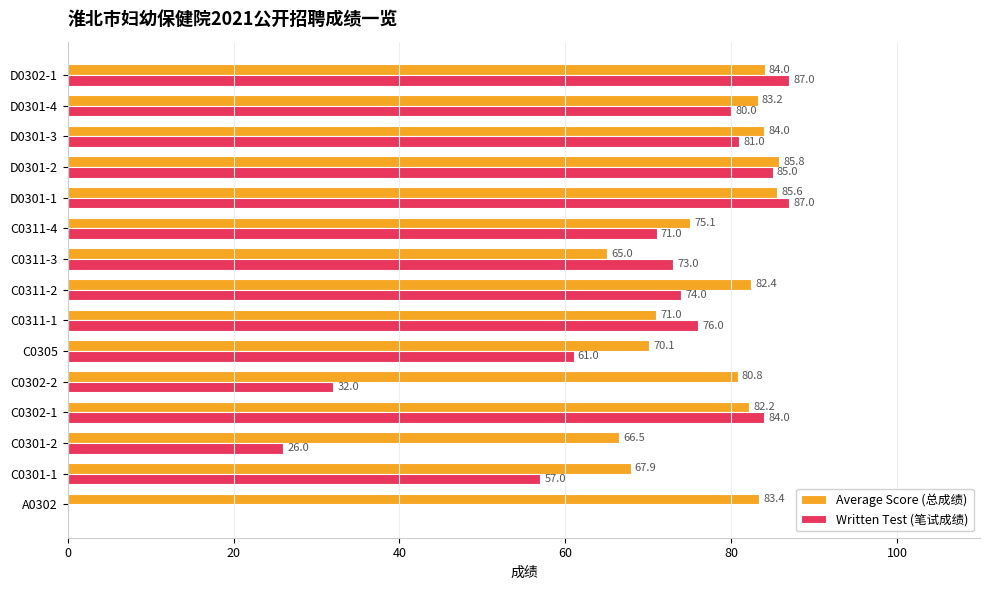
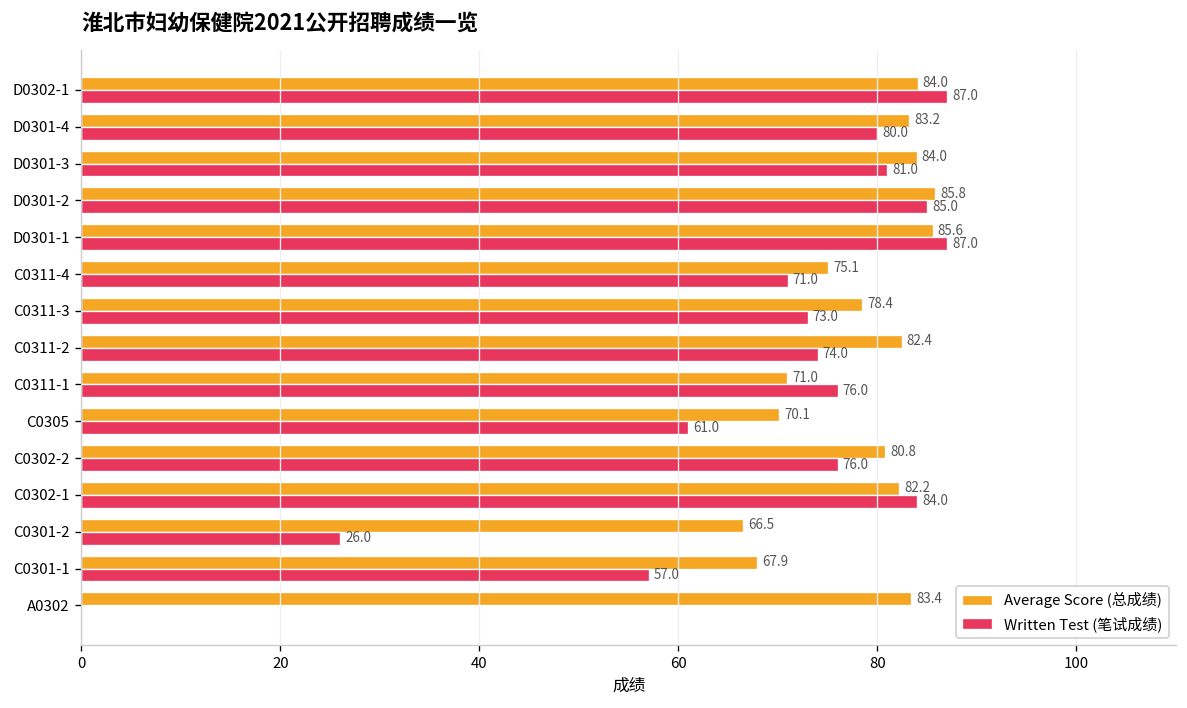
  {
    "Average Score (总成绩)": {
      "D0302-1": 84.0,
      "D0301-4": 83.2,
      "D0301-3": 84.0,
      "D0301-2": 85.8,
      "D0301-1": 85.6,
      "C0311-4": 75.1,
-     "C0311-3": 65.0,
+     "C0311-3": 78.4,
      "C0311-2": 82.4,
      "C0311-1": 71.0,
      "C0305": 70.1,
      "C0302-2": 80.8,
      "C0302-1": 82.2,
      "C0301-2": 66.5,
      "C0301-1": 67.9,
      "A0302": 83.4
    },
    "Written Test (笔试成绩)": {
      "D0302-1": 87.0,
      "D0301-4": 80.0,
      "D0301-3": 81.0,
      "D0301-2": 85.0,
      "D0301-1": 87.0,
      "C0311-4": 71.0,
      "C0311-3": 73.0,
      "C0311-2": 74.0,
      "C0311-1": 76.0,
      "C0305": 61.0,
-     "C0302-2": 32.0,
+     "C0302-2": 76.0,
      "C0302-1": 84.0,
      "C0301-2": 26.0,
      "C0301-1": 57.0
    }
  }
